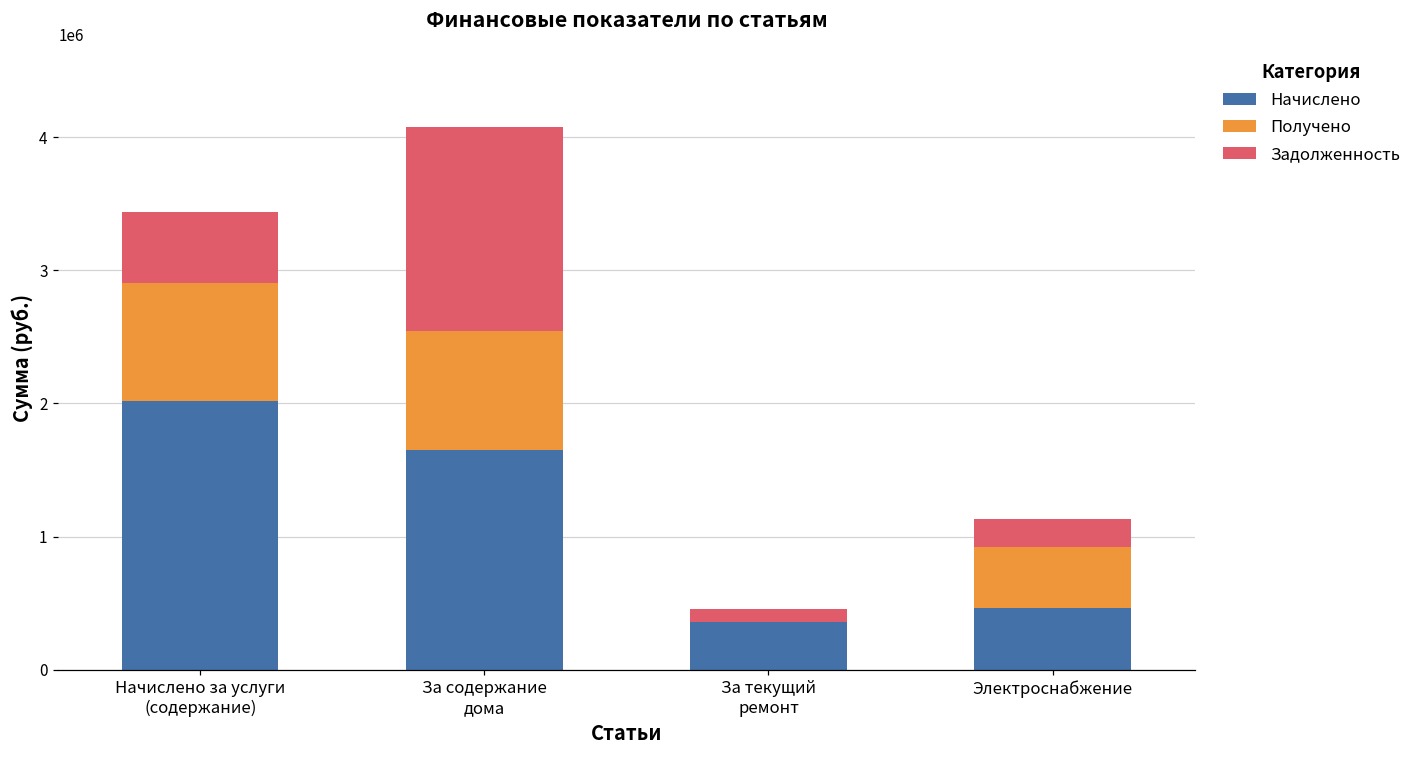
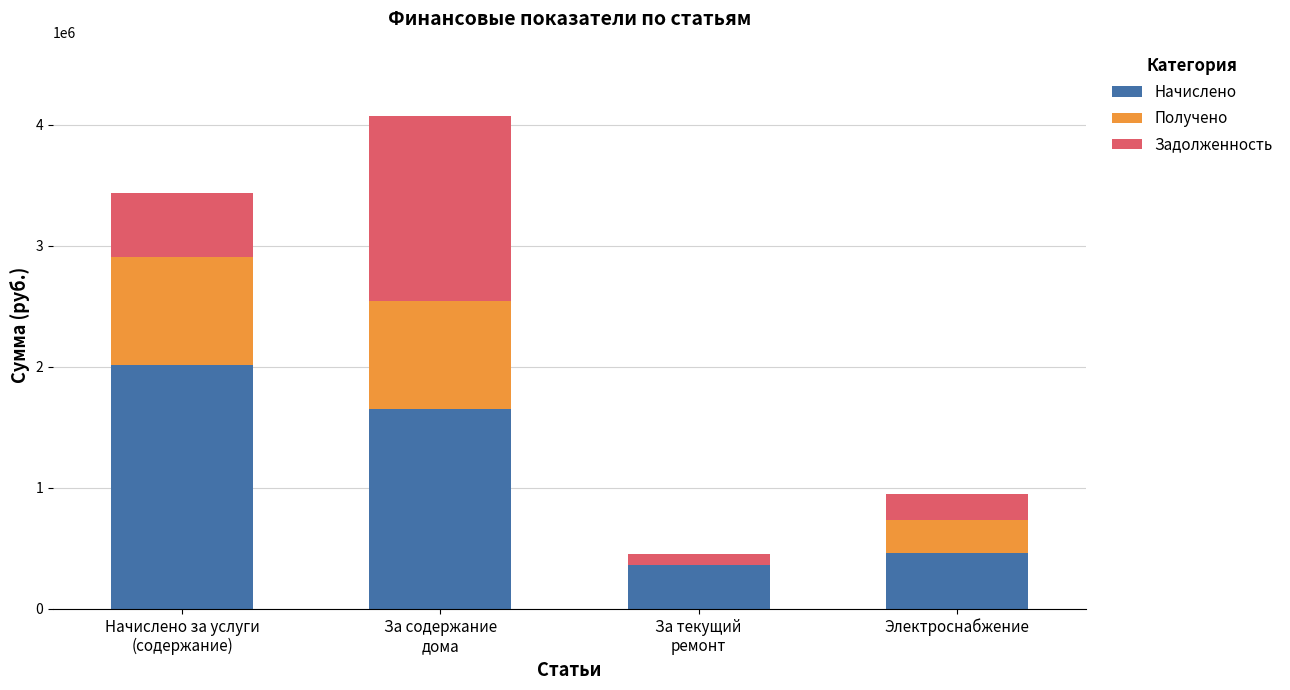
  {
    "Начислено": {
      "Начислено за услуги (содержание)": 2010000,
      "За содержание дома": 1650000,
      "За текущий ремонт": 360000,
      "Электроснабжение": 460000
    },
    "Получено": {
      "Начислено за услуги (содержание)": 890000,
      "За содержание дома": 890000,
      "За текущий ремонт": 0,
-     "Электроснабжение": 460000
+     "Электроснабжение": 270000
    },
    "Задолженность": {
      "Начислено за услуги (содержание)": 530000,
      "За содержание дома": 1530000,
      "За текущий ремонт": 90000,
      "Электроснабжение": 210000
    }
  }
